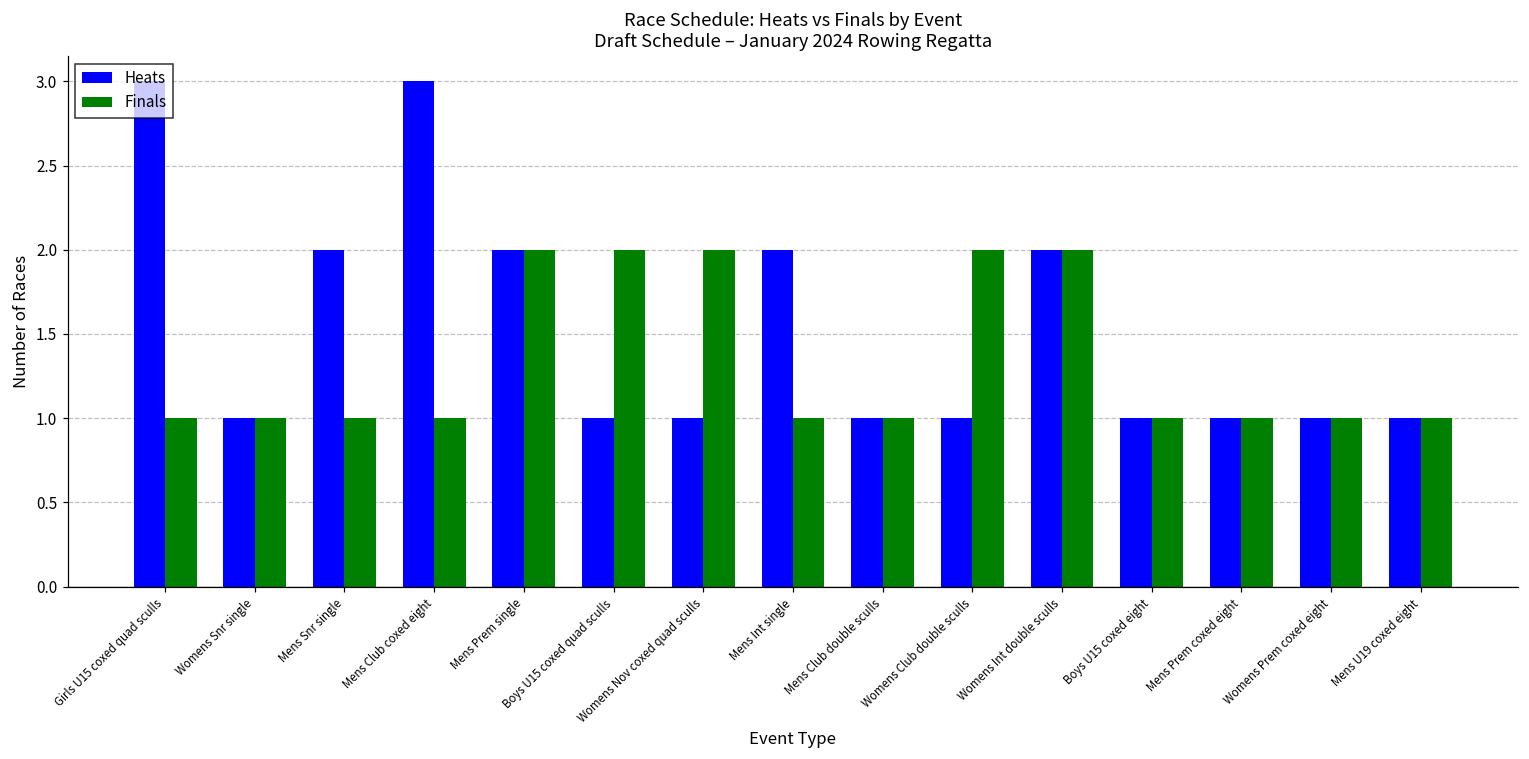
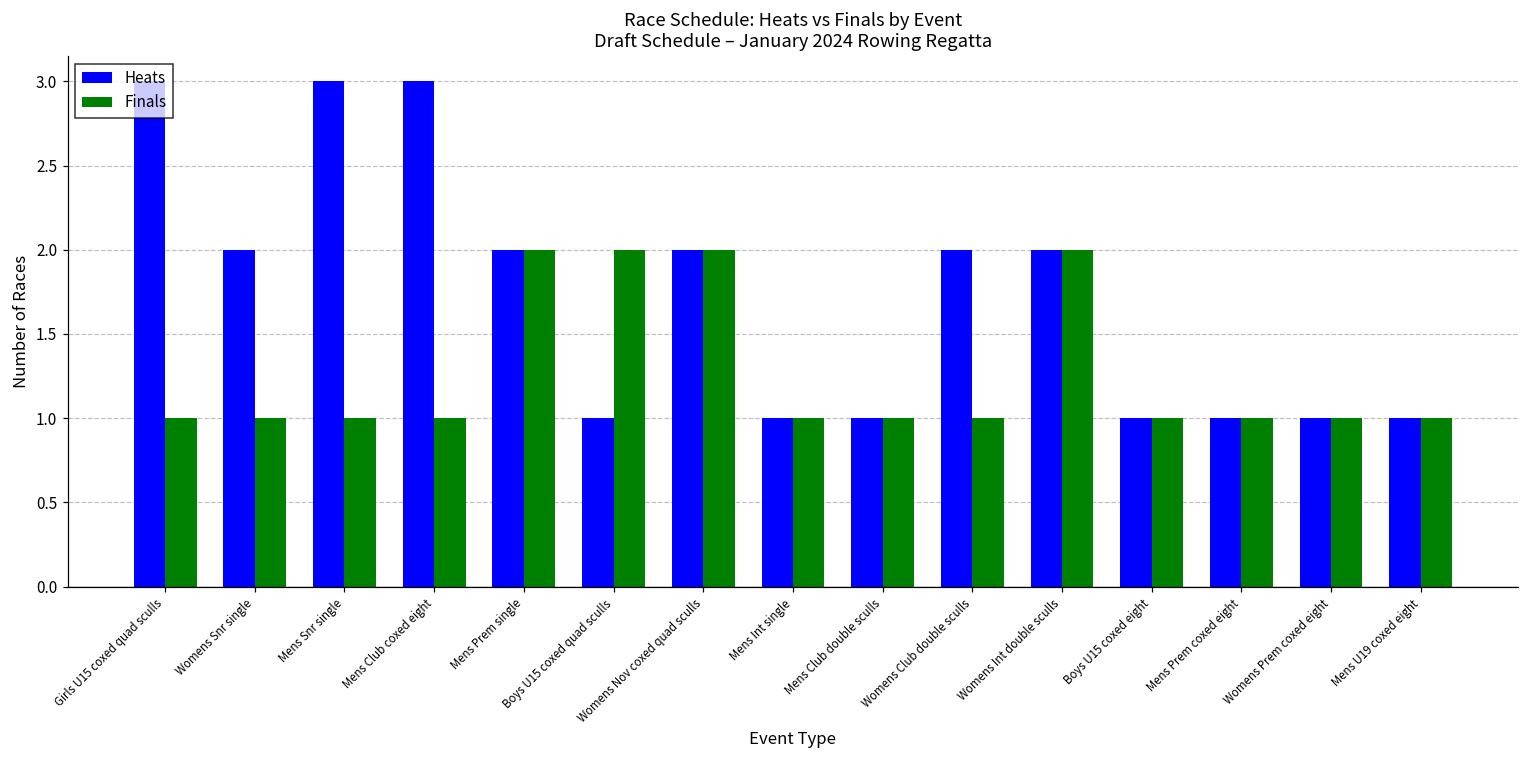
  {
    "Heats": {
-     "Womens Snr single": 1,
-     "Mens Snr single": 2,
+     "Womens Snr single": 2,
+     "Mens Snr single": 3,
      "Mens Club coxed eight": 3,
      "Mens Prem single": 2,
      "Boys U15 coxed quad sculls": 1,
-     "Womens Nov coxed quad sculls": 1,
-     "Mens Int single": 2,
+     "Womens Nov coxed quad sculls": 2,
+     "Mens Int single": 1,
      "Mens Club double sculls": 1,
-     "Womens Club double sculls": 1,
+     "Womens Club double sculls": 2,
      "Womens Int double sculls": 2,
      "Boys U15 coxed eight": 1,
      "Mens Prem coxed eight": 1,
      "Womens Prem coxed eight": 1,
      "Mens U19 coxed eight": 1
    },
    "Finals": {
      "Girls U15 coxed quad sculls": 1,
      "Womens Snr single": 1,
      "Mens Snr single": 1,
      "Mens Club coxed eight": 1,
      "Mens Prem single": 2,
      "Boys U15 coxed quad sculls": 2,
      "Womens Nov coxed quad sculls": 2,
      "Mens Int single": 1,
      "Mens Club double sculls": 1,
-     "Womens Club double sculls": 2,
+     "Womens Club double sculls": 1,
      "Womens Int double sculls": 2,
      "Boys U15 coxed eight": 1,
      "Mens Prem coxed eight": 1,
      "Womens Prem coxed eight": 1,
      "Mens U19 coxed eight": 1
    }
  }
